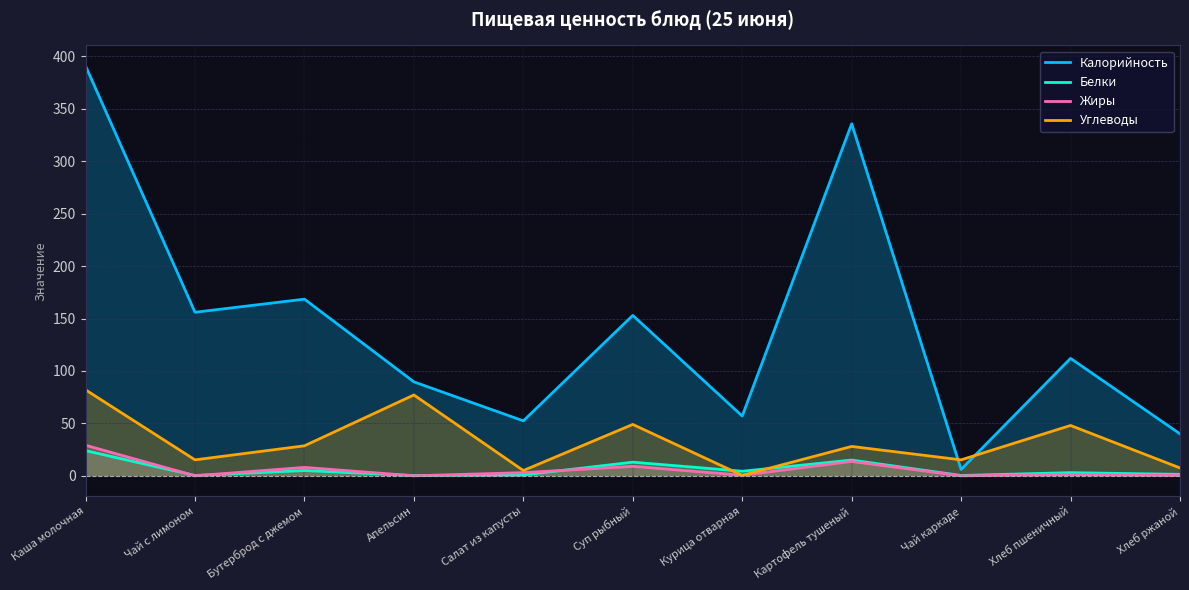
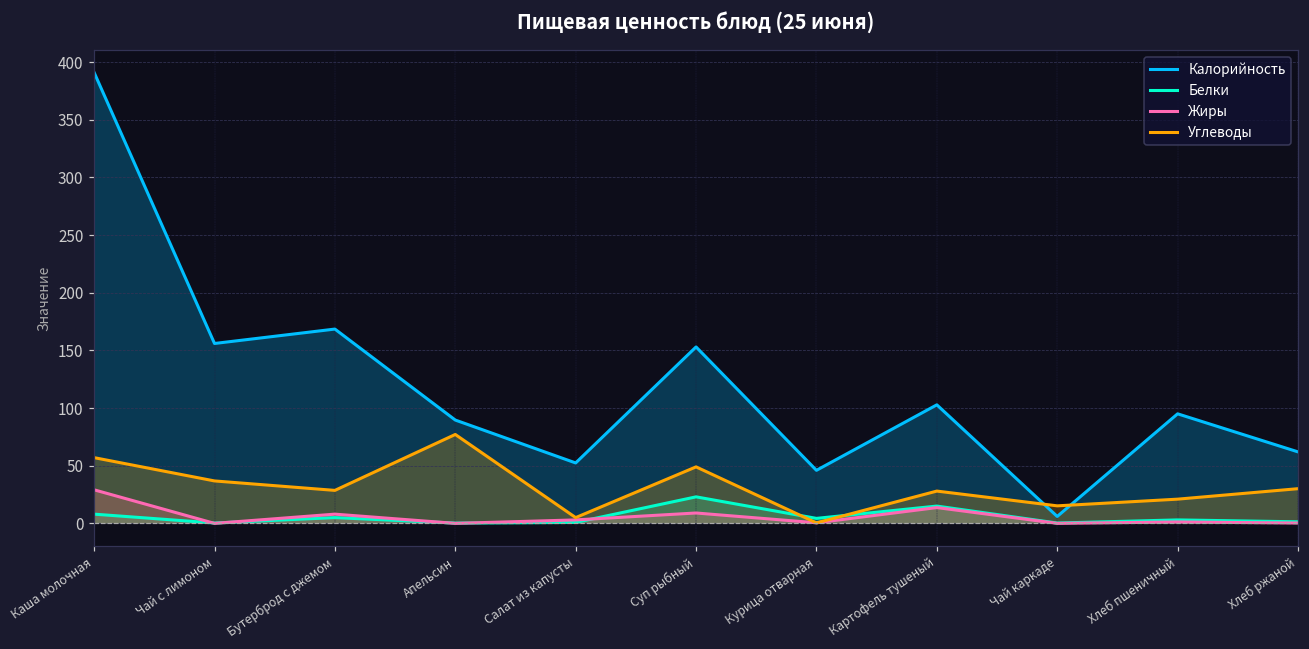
  {
    "Калорийность": {
      "Каша молочная": 391,
      "Чай с лимоном": 156,
      "Бутерброд с джемом": 169,
      "Апельсин": 90,
      "Салат из капусты": 52,
      "Суп рыбный": 153,
-     "Курица отварная": 57,
-     "Картофель тушеный": 336,
+     "Курица отварная": 46,
+     "Картофель тушеный": 103,
      "Чай каркаде": 6,
-     "Хлеб пшеничный": 112,
-     "Хлеб ржаной": 40
+     "Хлеб пшеничный": 95,
+     "Хлеб ржаной": 62
    },
    "Белки": {
-     "Каша молочная": 24,
+     "Каша молочная": 8,
      "Бутерброд с джемом": 5,
-     "Суп рыбный": 13,
+     "Суп рыбный": 23,
      "Курица отварная": 4
    },
    "Жиры": {
      "Каша молочная": 29,
      "Бутерброд с джемом": 8,
      "Суп рыбный": 9
    },
    "Углеводы": {
-     "Каша молочная": 82,
-     "Чай с лимоном": 15,
+     "Каша молочная": 57,
+     "Чай с лимоном": 37,
      "Бутерброд с джемом": 29,
      "Апельсин": 77,
      "Суп рыбный": 49,
      "Картофель тушеный": 28,
      "Чай каркаде": 15,
-     "Хлеб пшеничный": 48,
-     "Хлеб ржаной": 7
+     "Хлеб пшеничный": 21,
+     "Хлеб ржаной": 30
    }
  }
